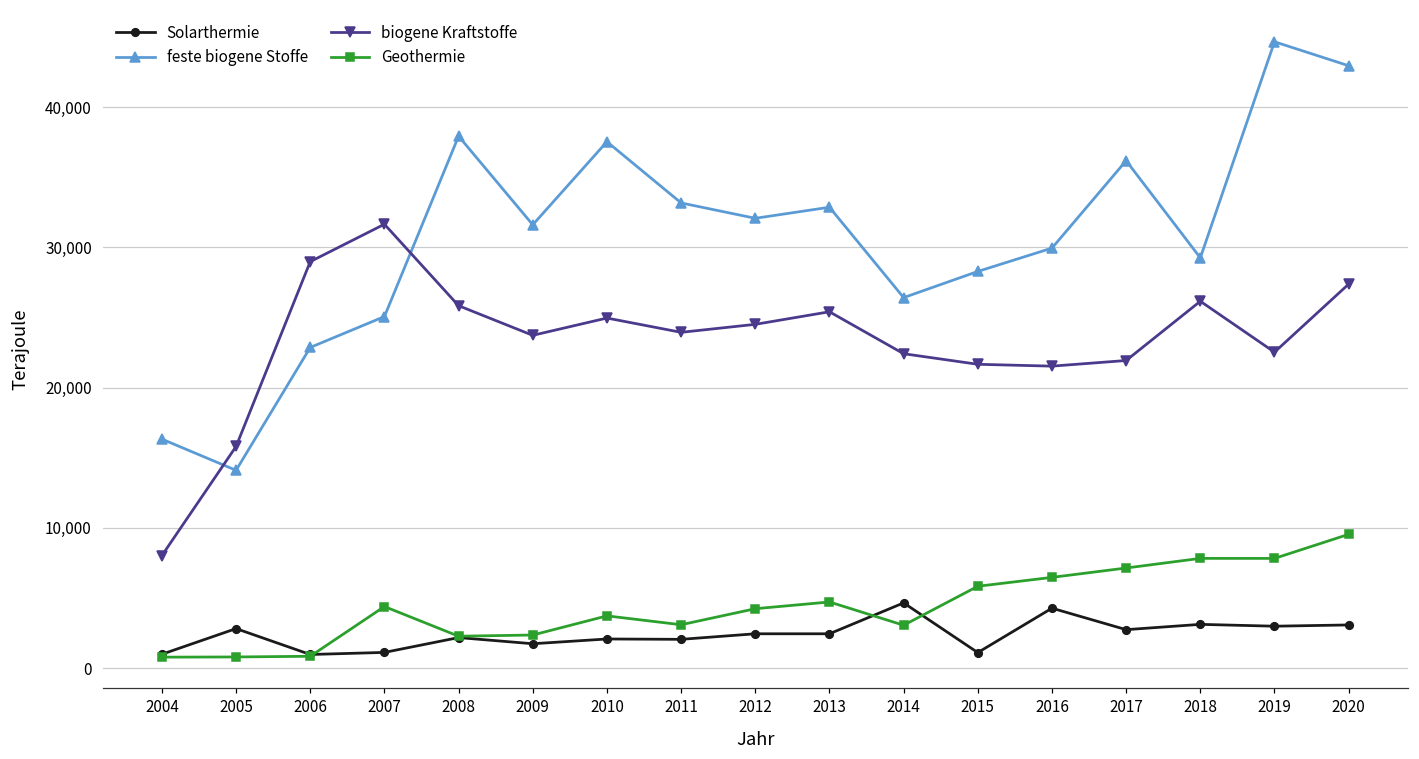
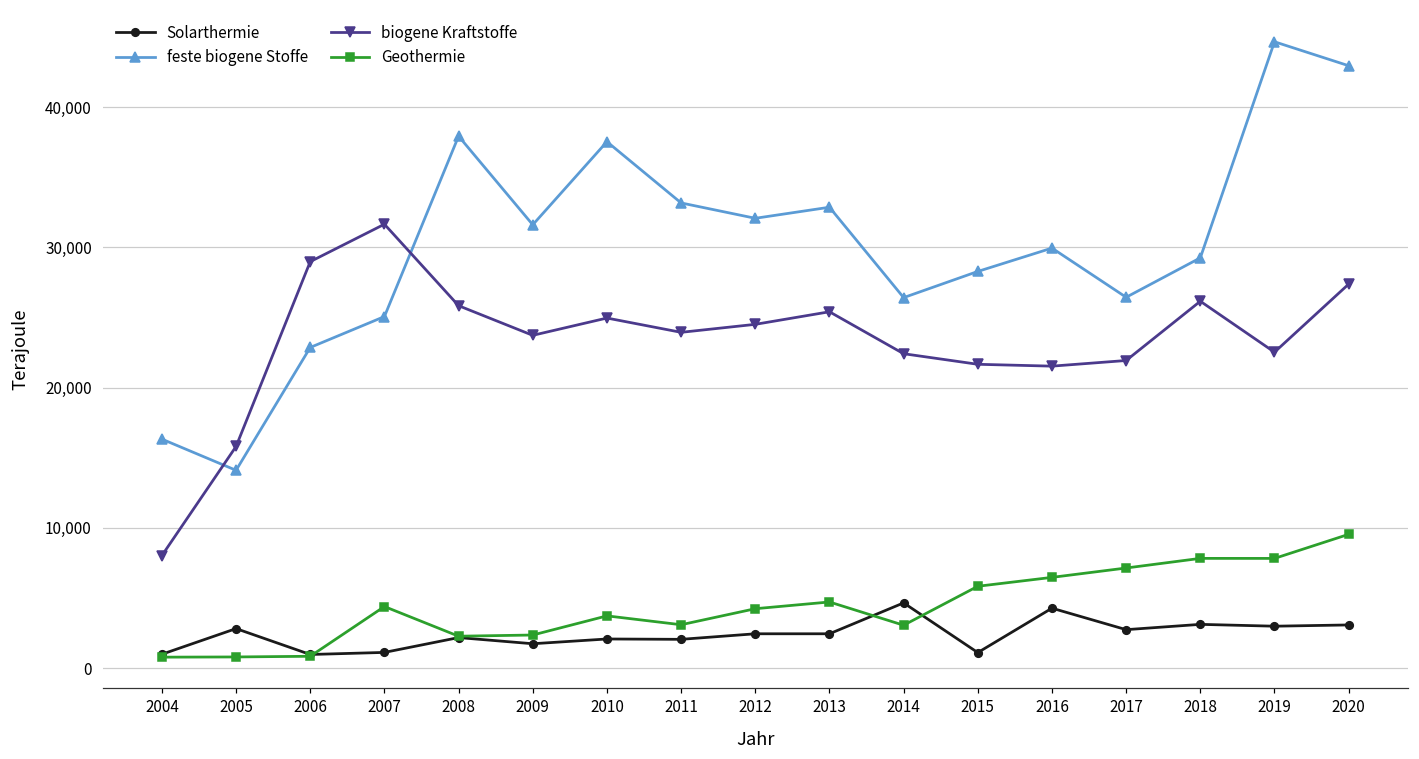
  {
    "Solarthermie": {
      "2004": "1,000",
      "2005": "2,800",
      "2007": "1,100",
      "2009": "1,700",
      "2010": "2,100",
      "2011": "2,100",
      "2012": "2,400",
      "2013": "2,400",
      "2014": "4,700",
      "2015": "1,100",
      "2016": "4,300",
      "2017": "2,700",
      "2018": "3,100",
      "2019": "3,000",
      "2020": "3,100"
    },
    "feste biogene Stoffe": {
      "2004": "16,300",
      "2005": "14,100",
      "2006": "22,900",
      "2007": "25,100",
      "2008": "37,900",
      "2009": "31,600",
      "2010": "37,500",
      "2011": "33,200",
      "2012": "32,100",
      "2013": "32,900",
      "2014": "26,400",
      "2015": "28,300",
      "2016": "29,900",
-     "2017": "36,200",
+     "2017": "26,400",
      "2018": "29,300",
      "2019": "44,700",
      "2020": "43,000"
    },
    "biogene Kraftstoffe": {
      "2004": "8,000",
      "2005": "15,800",
      "2006": "29,000",
      "2007": "31,700",
      "2008": "25,800",
      "2009": "23,700",
      "2010": "25,000",
      "2011": "23,900",
      "2012": "24,500",
      "2013": "25,400",
      "2014": "22,400",
      "2015": "21,700",
      "2016": "21,500",
      "2017": "21,900",
      "2018": "26,200",
      "2019": "22,500",
      "2020": "27,400"
    },
    "Geothermie": {
      "2004": "800",
      "2005": "800",
      "2007": "4,400",
      "2009": "2,400",
      "2010": "3,700",
      "2011": "3,100",
      "2012": "4,200",
      "2013": "4,700",
      "2014": "3,100",
      "2015": "5,800",
      "2016": "6,500",
      "2017": "7,100",
      "2018": "7,800",
      "2019": "7,800",
      "2020": "9,500"
    }
  }
